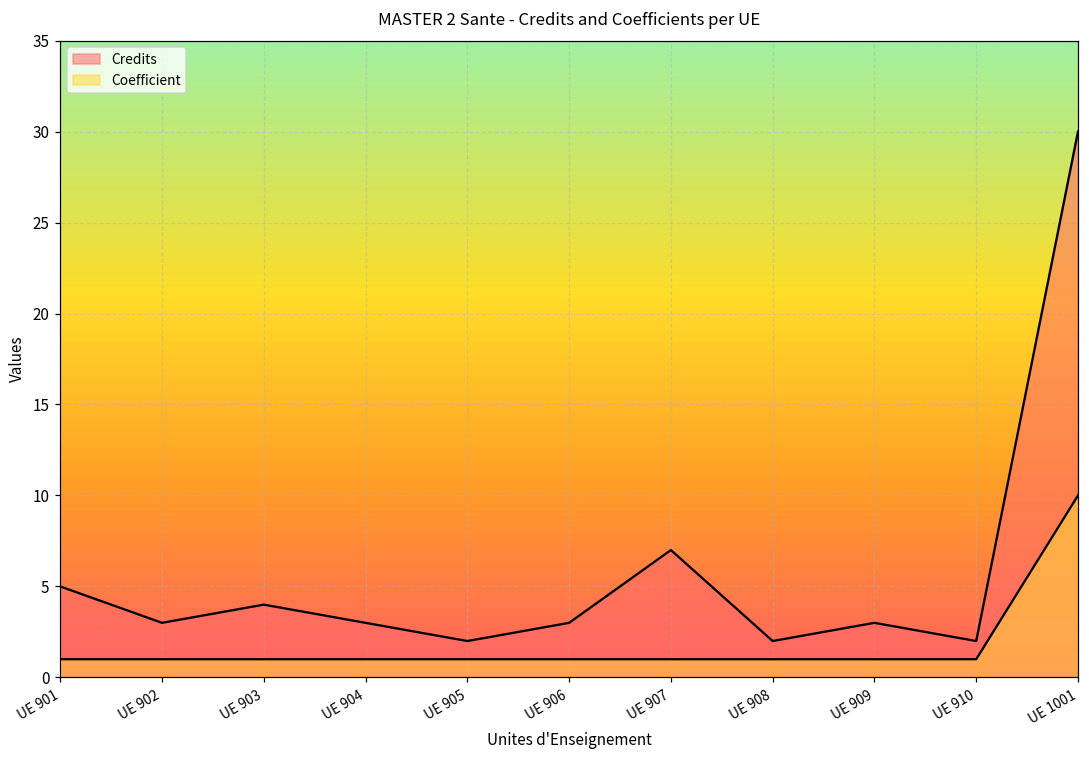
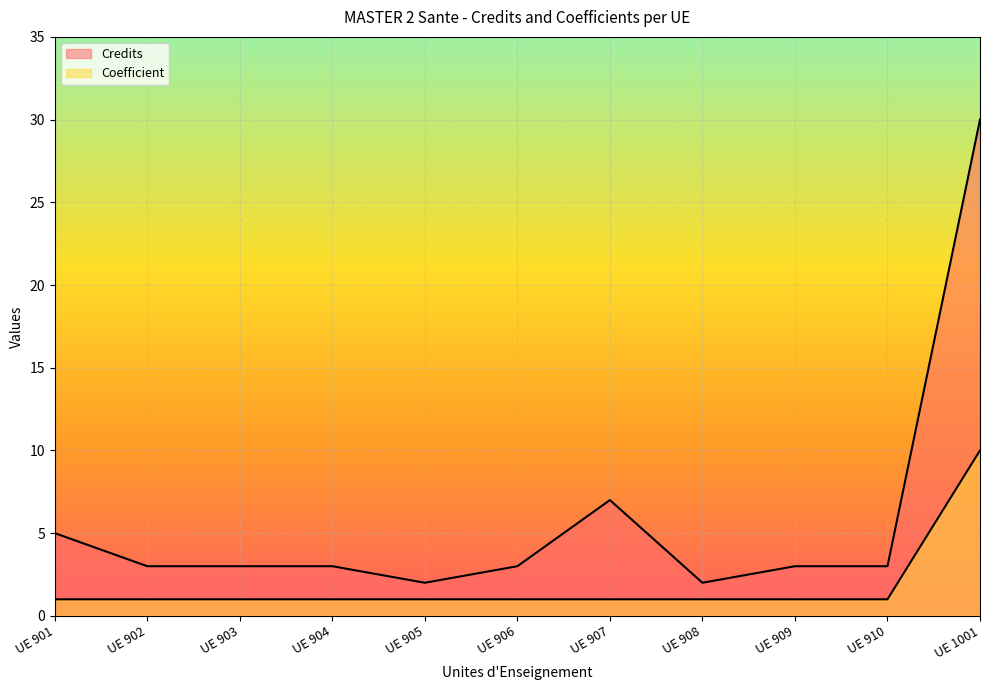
  {
    "Credits": {
      "UE 901": 5,
      "UE 902": 3,
-     "UE 903": 4,
+     "UE 903": 3,
      "UE 904": 3,
      "UE 905": 2,
      "UE 906": 3,
      "UE 907": 7,
      "UE 908": 2,
      "UE 909": 3,
-     "UE 910": 2,
+     "UE 910": 3,
      "UE 1001": 30
    },
    "Coefficient": {
      "UE 901": 1,
      "UE 902": 1,
      "UE 903": 1,
      "UE 904": 1,
      "UE 905": 1,
      "UE 906": 1,
      "UE 907": 1,
      "UE 908": 1,
      "UE 909": 1,
      "UE 910": 1,
      "UE 1001": 10
    }
  }
